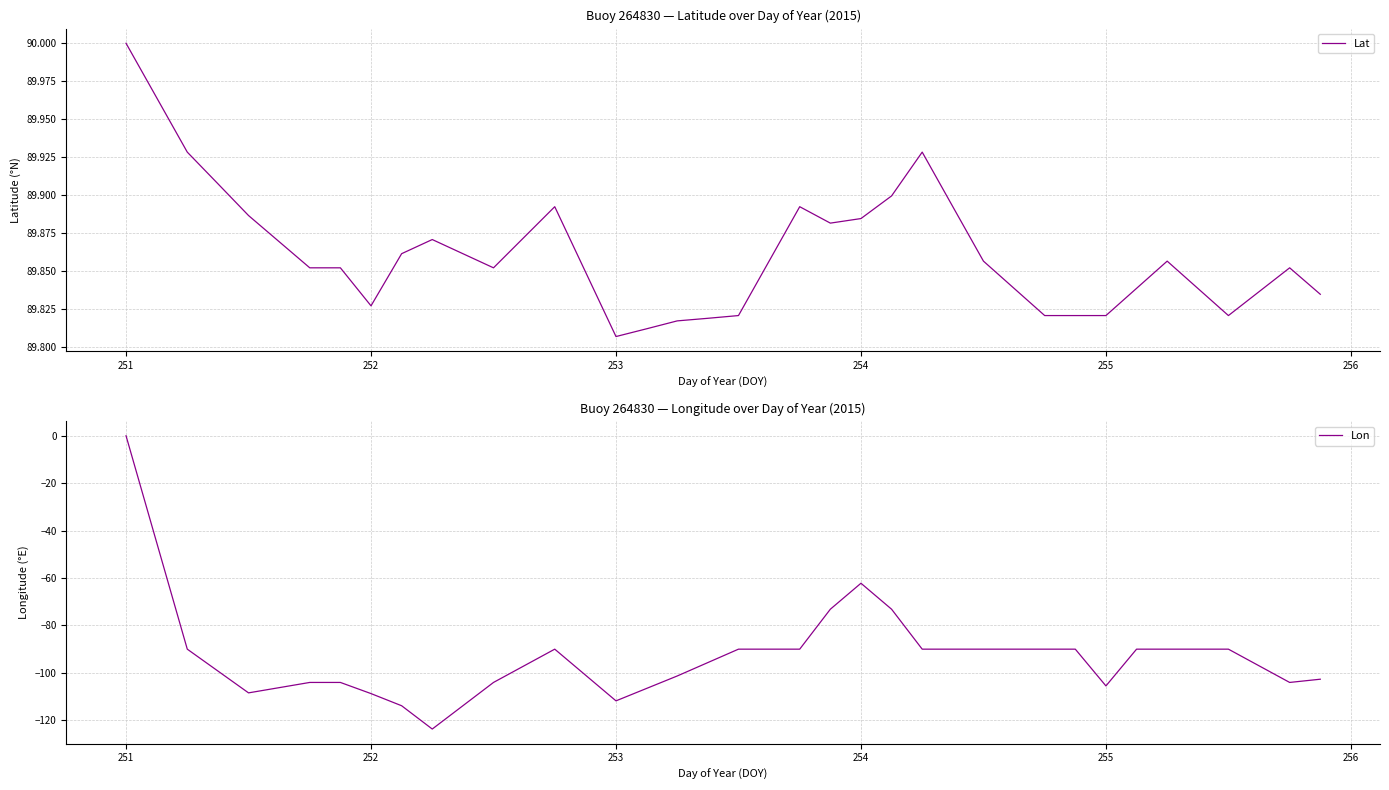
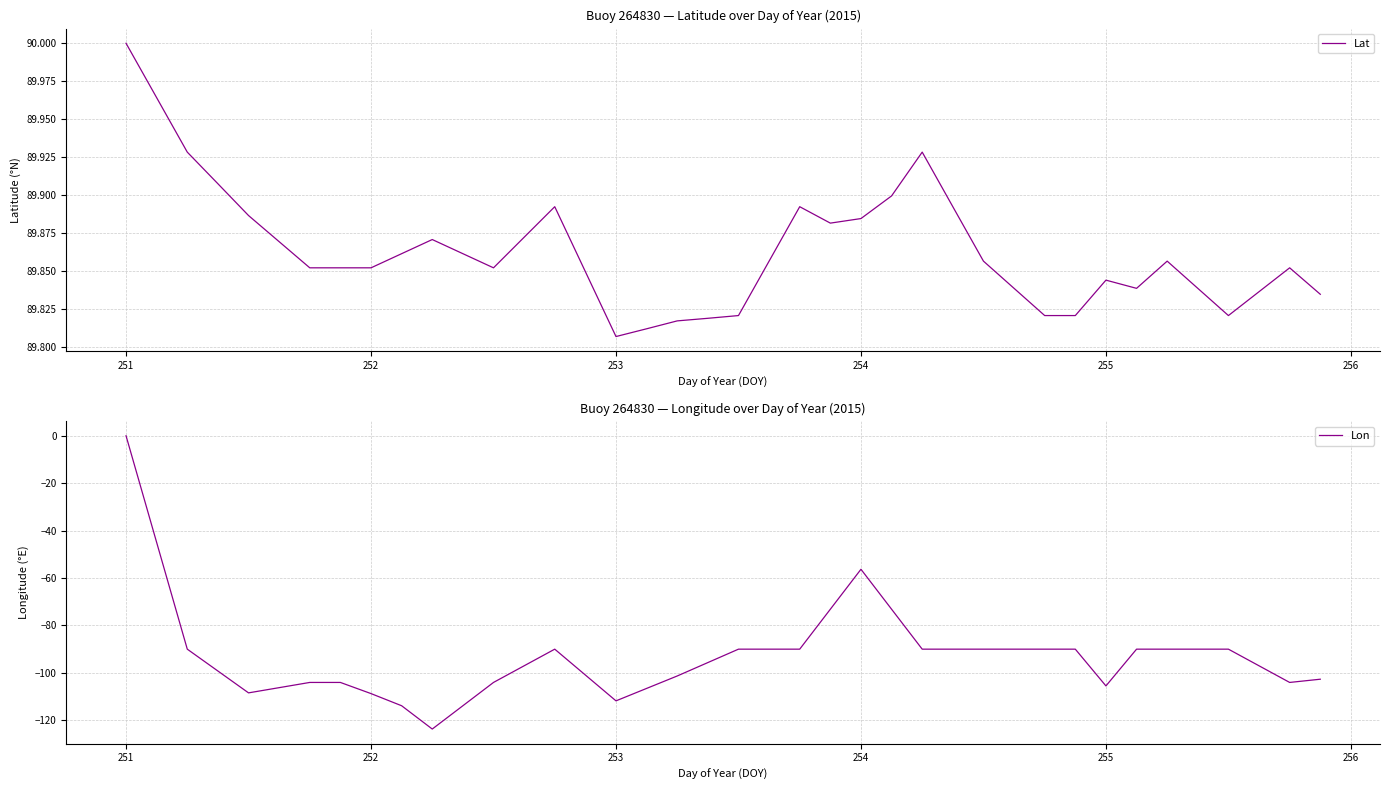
  {
    "Buoy 264830 — Latitude over Day of Year (2015)": {
      "251": 90.000,
-     "252": 89.827,
+     "252": 89.852,
      "253": 89.807,
      "254": 89.885,
-     "255": 89.821
+     "255": 89.844
    },
    "Buoy 264830 — Longitude over Day of Year (2015)": {
      "251": 0,
      "252": -109,
      "253": -112,
-     "254": -62,
+     "254": -56,
      "255": -106
    }
  }
